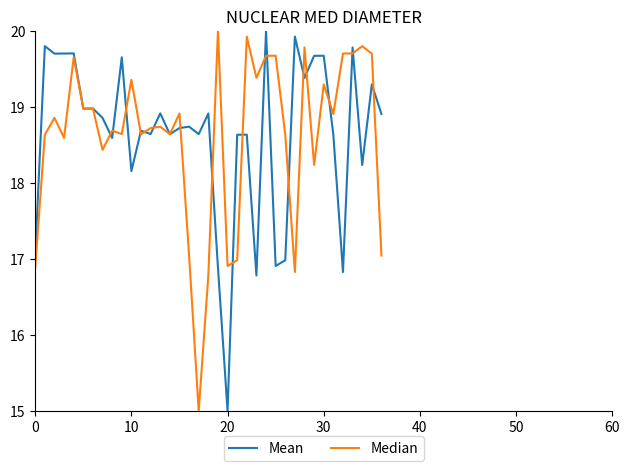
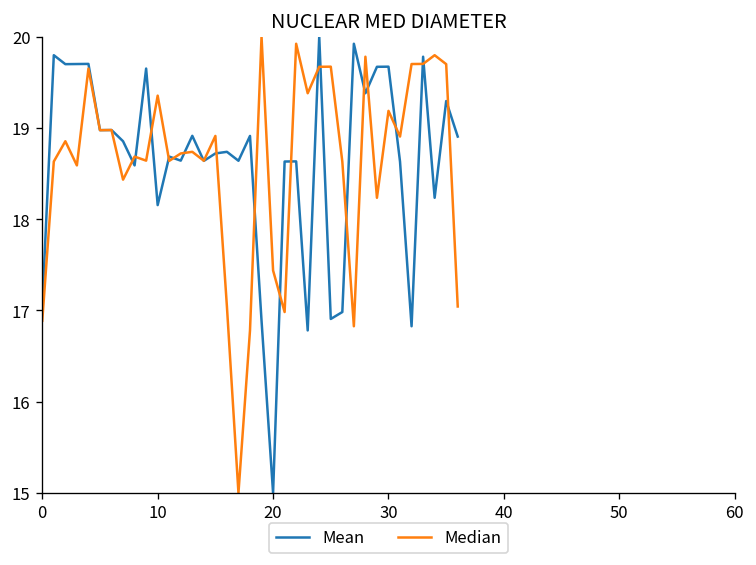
  {
    "Mean": {
      "0": 17.0,
      "10": 18.2,
      "20": 15.0,
      "30": 19.7
    },
    "Median": {
      "0": 16.9,
      "10": 19.4,
-     "20": 16.9,
-     "30": 19.3
+     "20": 17.4,
+     "30": 19.2
    }
  }
